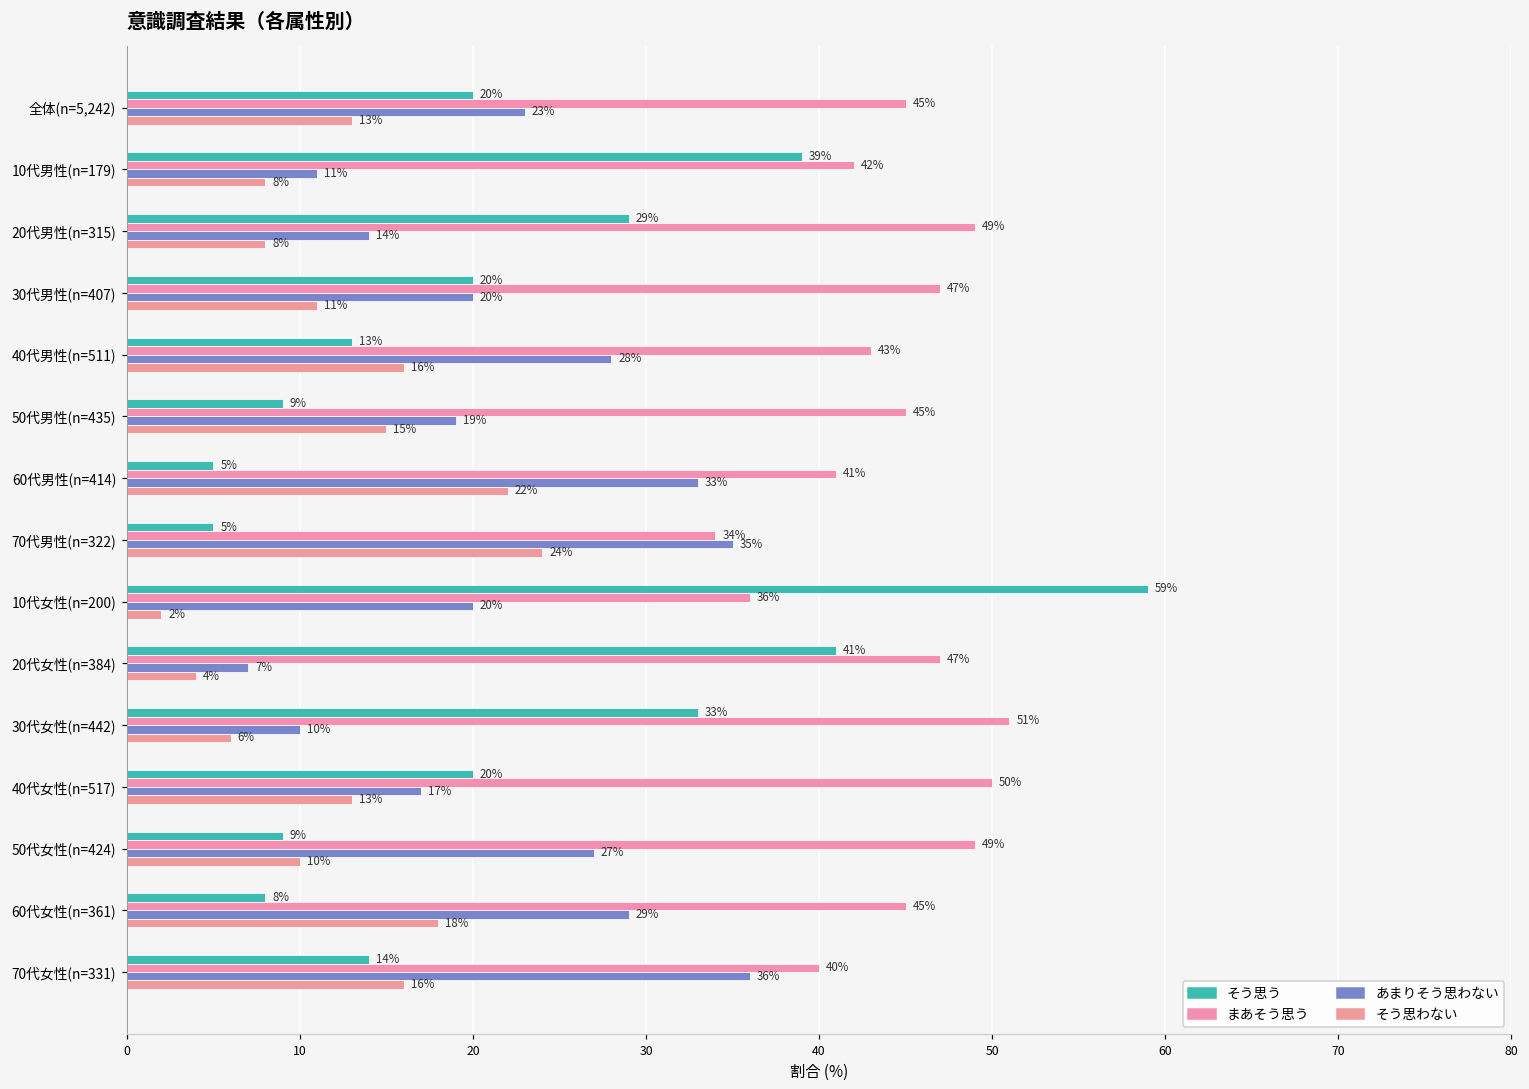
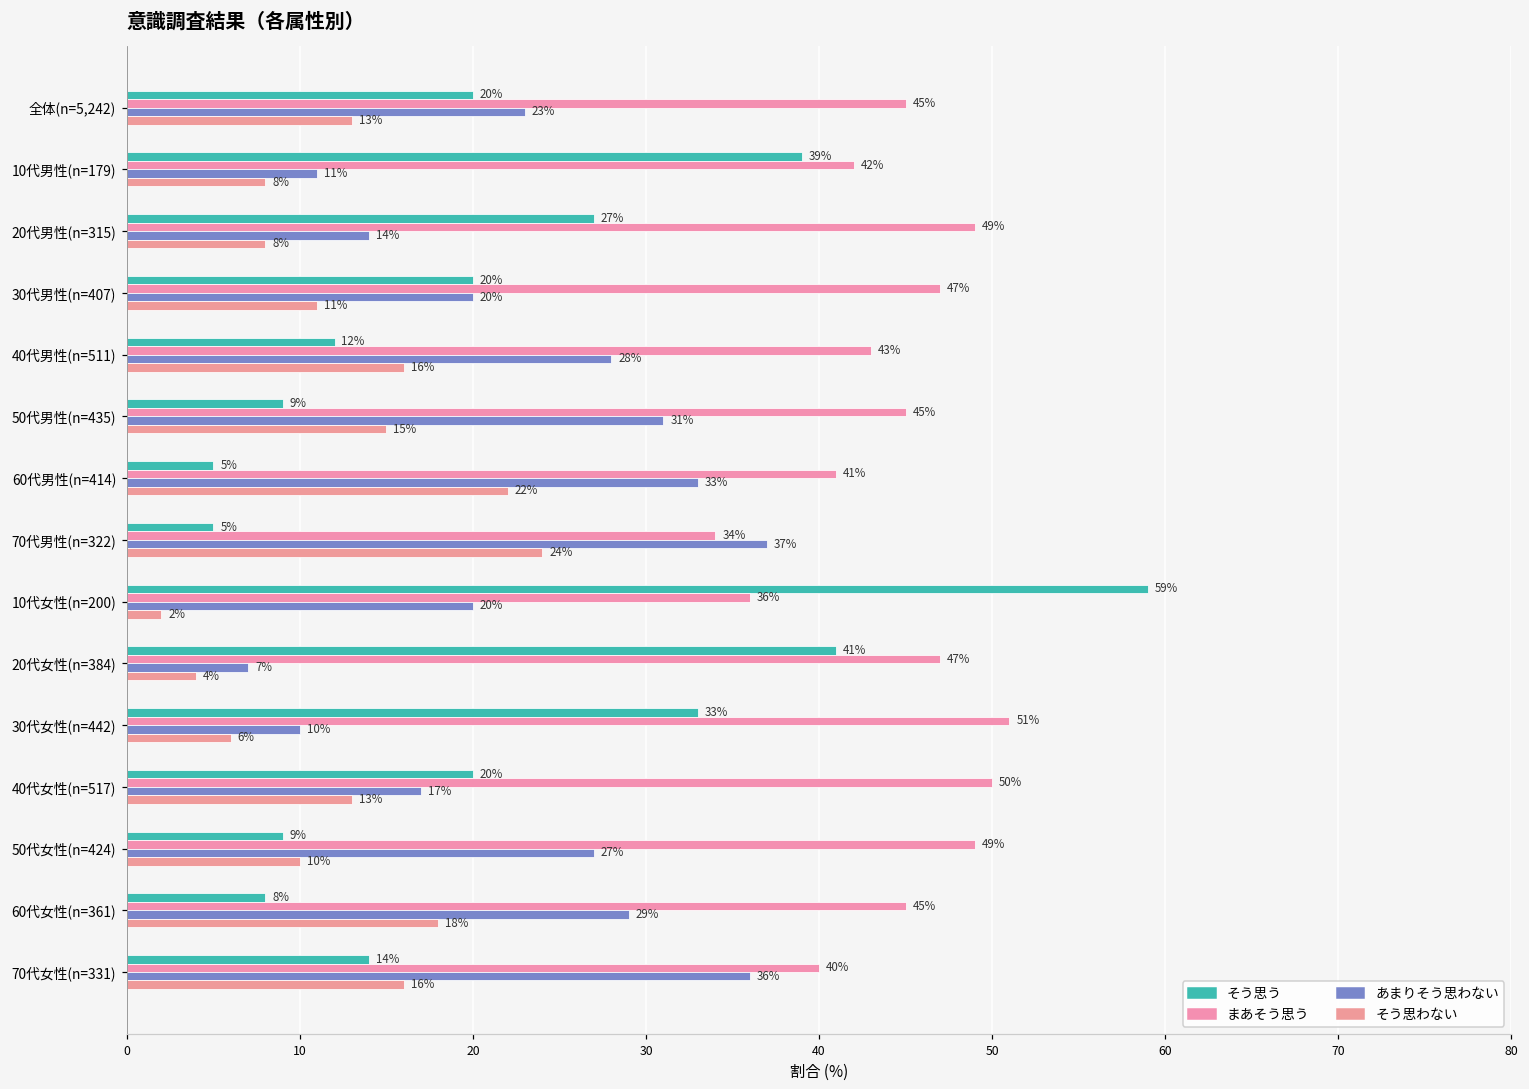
  {
    "そう思う": {
      "全体(n=5,242)": "20%",
      "10代男性(n=179)": "39%",
-     "20代男性(n=315)": "29%",
+     "20代男性(n=315)": "27%",
      "30代男性(n=407)": "20%",
-     "40代男性(n=511)": "13%",
+     "40代男性(n=511)": "12%",
      "50代男性(n=435)": "9%",
      "60代男性(n=414)": "5%",
      "70代男性(n=322)": "5%",
      "10代女性(n=200)": "59%",
      "20代女性(n=384)": "41%",
      "30代女性(n=442)": "33%",
      "40代女性(n=517)": "20%",
      "50代女性(n=424)": "9%",
      "60代女性(n=361)": "8%",
      "70代女性(n=331)": "14%"
    },
    "あまりそう思わない": {
      "全体(n=5,242)": "23%",
      "10代男性(n=179)": "11%",
      "20代男性(n=315)": "14%",
      "30代男性(n=407)": "20%",
      "40代男性(n=511)": "28%",
-     "50代男性(n=435)": "19%",
+     "50代男性(n=435)": "31%",
      "60代男性(n=414)": "33%",
-     "70代男性(n=322)": "35%",
+     "70代男性(n=322)": "37%",
      "10代女性(n=200)": "20%",
      "20代女性(n=384)": "7%",
      "30代女性(n=442)": "10%",
      "40代女性(n=517)": "17%",
      "50代女性(n=424)": "27%",
      "60代女性(n=361)": "29%",
      "70代女性(n=331)": "36%"
    }
  }
